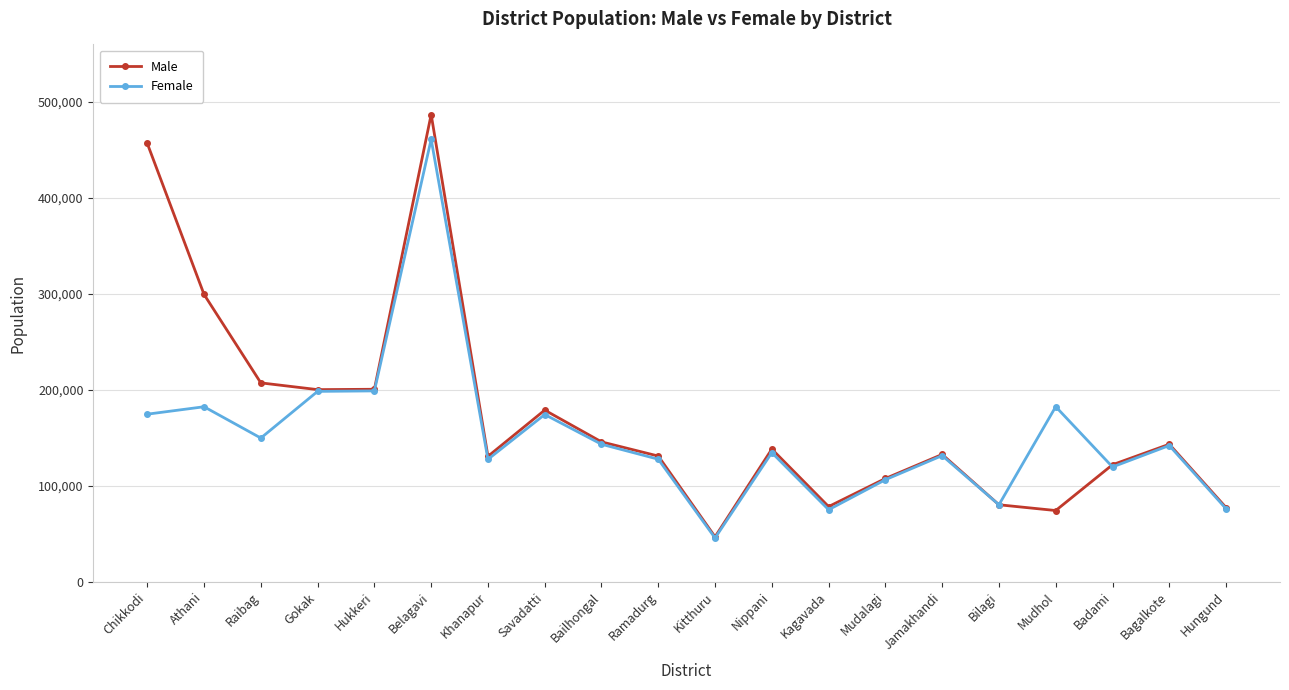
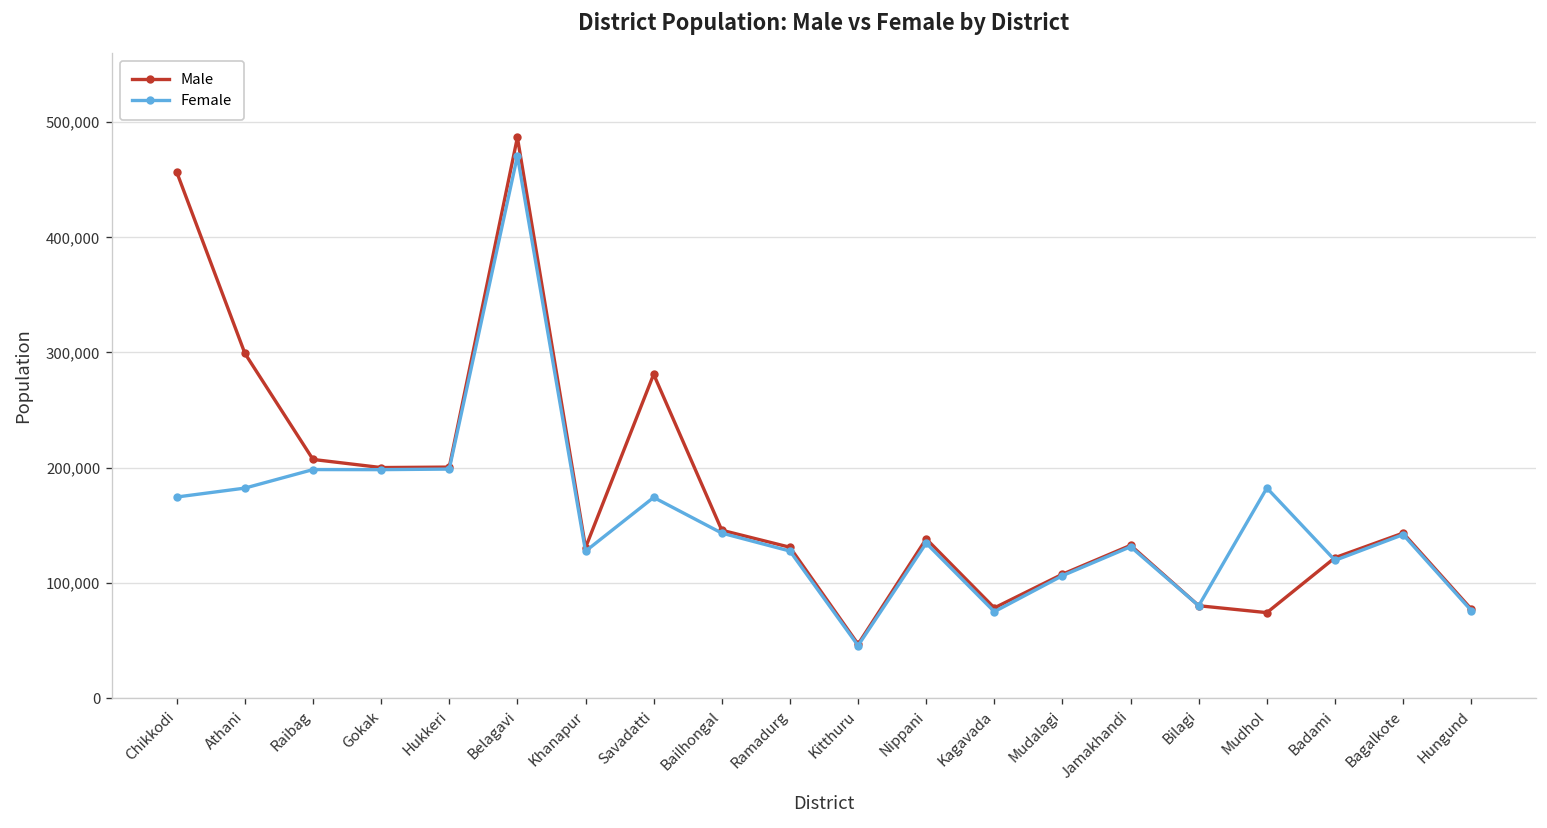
  {
    "Male": {
      "Chikkodi": "460,000",
      "Athani": "300,000",
      "Raibag": "210,000",
      "Belagavi": "490,000",
      "Khanapur": "130,000",
-     "Savadatti": "180,000",
+     "Savadatti": "280,000",
      "Ramadurg": "130,000",
      "Nippani": "140,000",
      "Kagavada": "80,000",
      "Mudhol": "70,000"
    },
    "Female": {
      "Chikkodi": "170,000",
      "Athani": "180,000",
-     "Raibag": "150,000",
-     "Belagavi": "460,000",
+     "Raibag": "200,000",
+     "Belagavi": "470,000",
      "Khanapur": "130,000",
      "Savadatti": "170,000",
      "Ramadurg": "130,000",
      "Nippani": "130,000",
      "Kagavada": "70,000",
      "Mudhol": "180,000"
    }
  }
